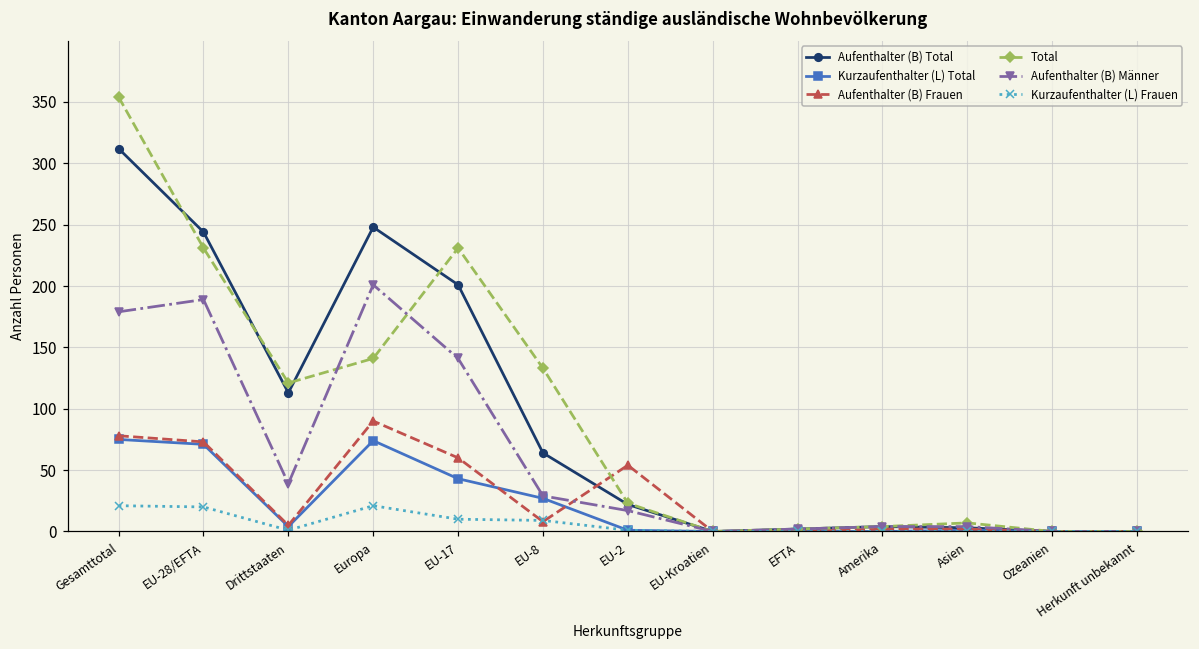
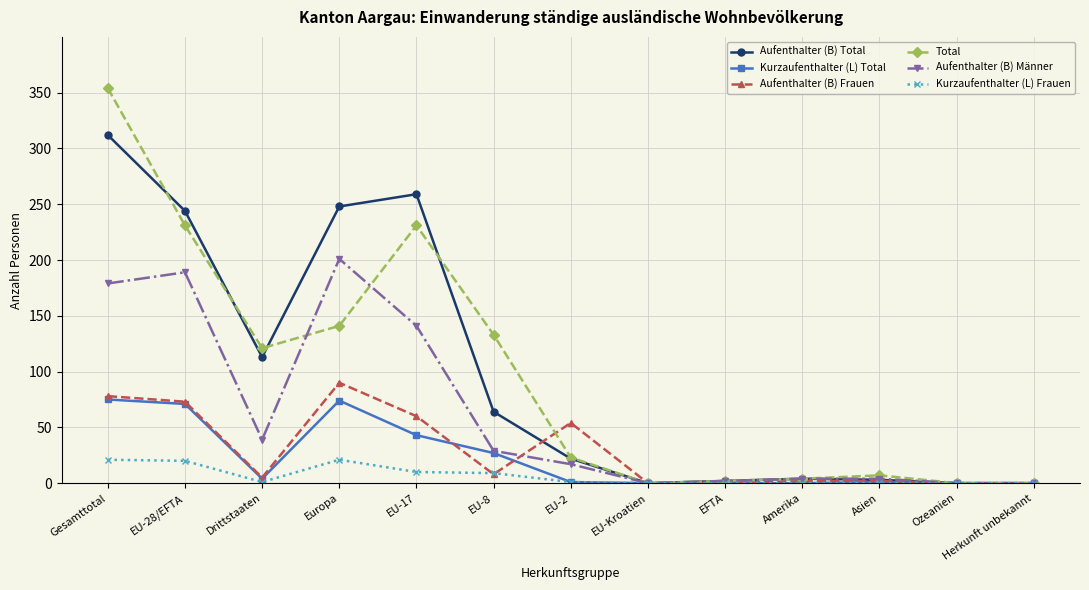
  {
    "Aufenthalter (B) Total": {
      "Gesamttotal": 312,
      "EU-28/EFTA": 244,
      "Drittstaaten": 113,
      "Europa": 248,
-     "EU-17": 201,
+     "EU-17": 259,
      "EU-8": 64
    },
    "Aufenthalter (B) Frauen": {
      "Gesamttotal": 78,
      "Europa": 90,
      "EU-17": 60,
      "EU-2": 54
    },
    "Total": {
      "Gesamttotal": 354,
      "EU-28/EFTA": 231,
      "Drittstaaten": 121,
      "Europa": 141,
      "EU-17": 231,
      "EU-8": 133,
      "Asien": 7
    },
    "Aufenthalter (B) Männer": {
      "Gesamttotal": 179,
      "EU-28/EFTA": 189,
      "Drittstaaten": 39,
      "Europa": 201,
      "EU-17": 141,
      "EU-2": 17
    }
  }
